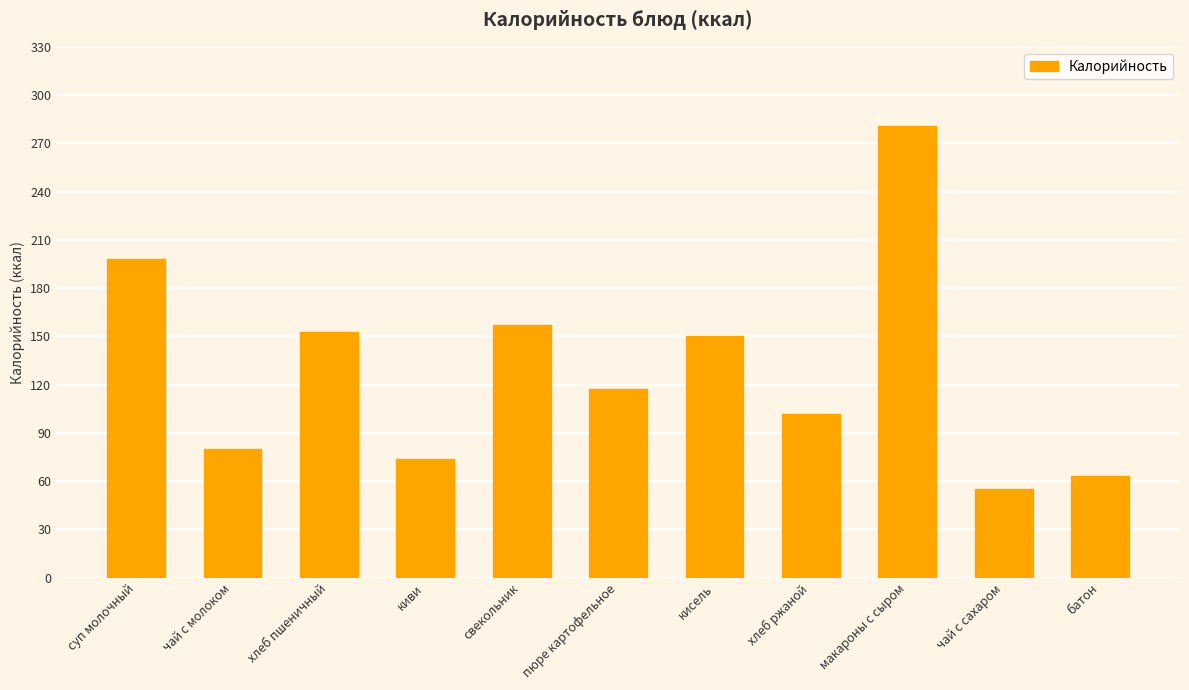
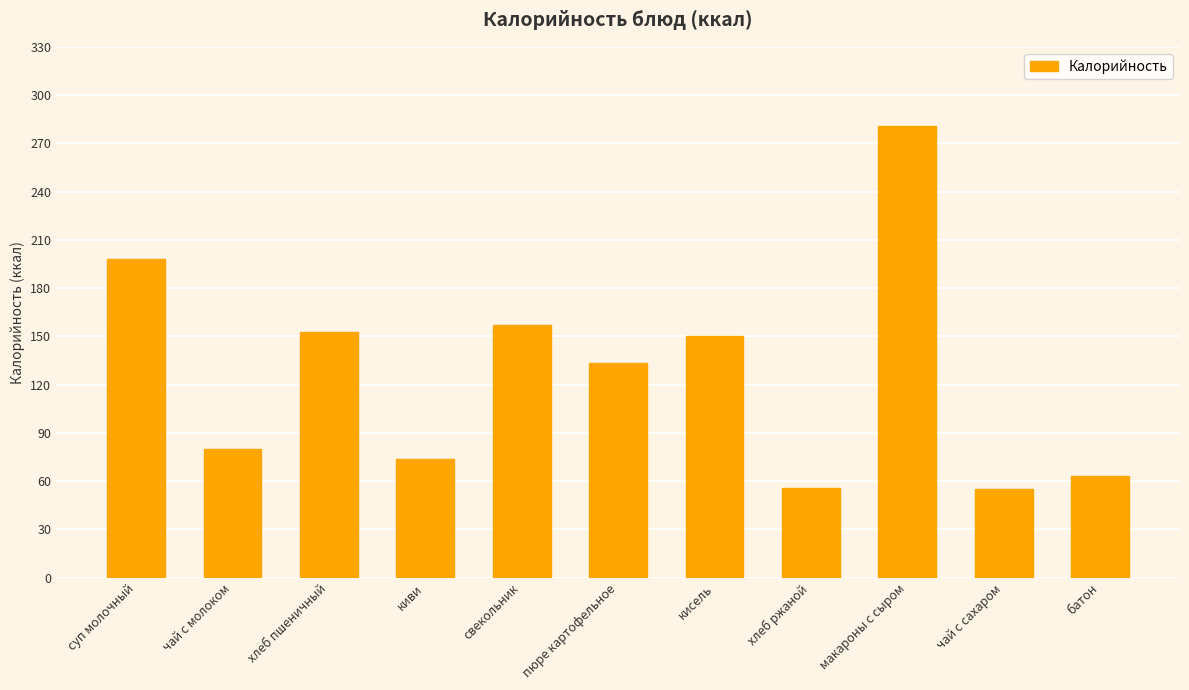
  {
    "суп молочный": 198,
    "чай с молоком": 80,
    "хлеб пшеничный": 153,
    "киви": 74,
    "свекольник": 157,
-   "пюре картофельное": 118,
+   "пюре картофельное": 133,
    "кисель": 150,
-   "хлеб ржаной": 102,
+   "хлеб ржаной": 56,
    "макароны с сыром": 281,
    "чай с сахаром": 55,
    "батон": 63
  }
